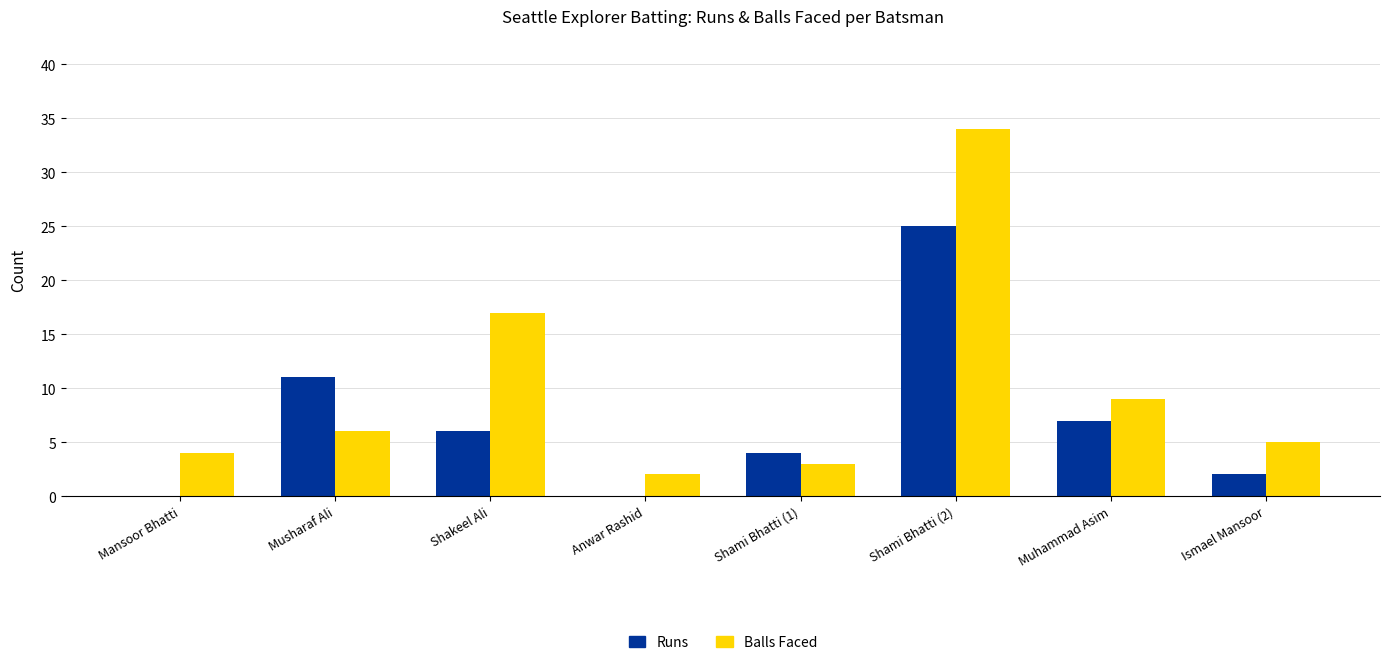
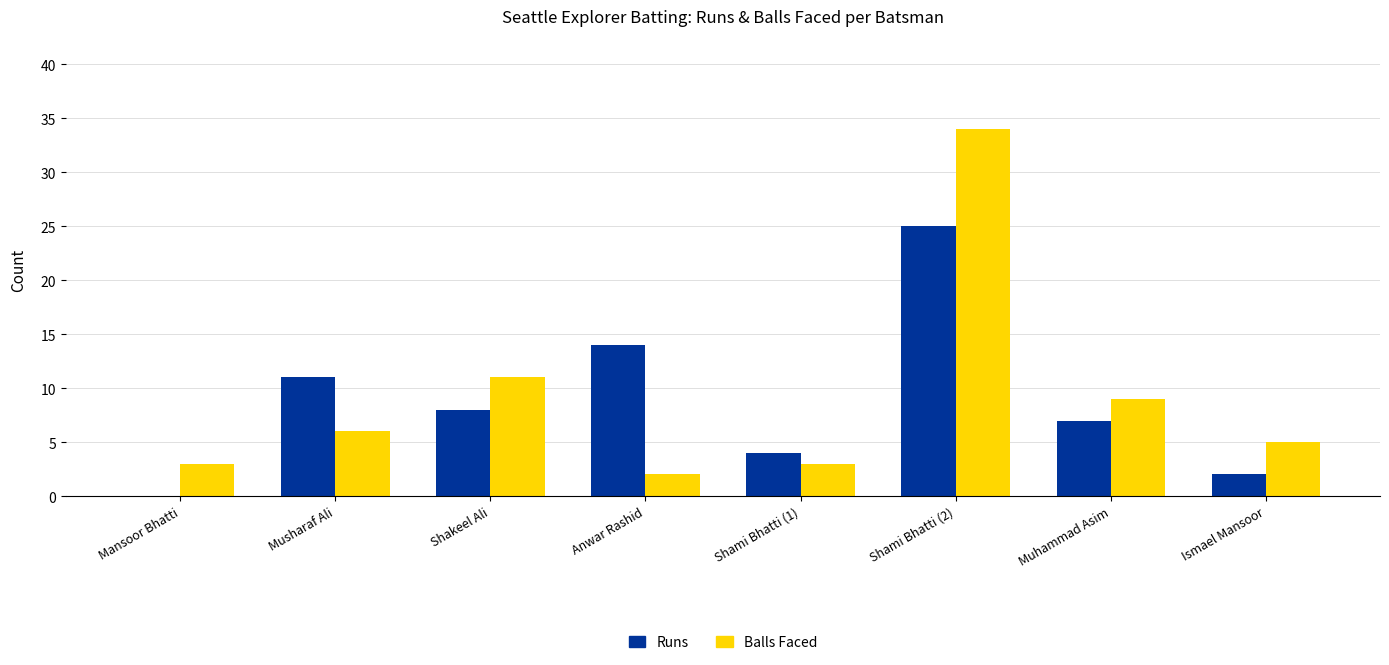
  {
    "Runs": {
      "Mansoor Bhatti": 0,
      "Musharaf Ali": 11,
-     "Shakeel Ali": 6,
-     "Anwar Rashid": 0,
+     "Shakeel Ali": 8,
+     "Anwar Rashid": 14,
      "Shami Bhatti (1)": 4,
      "Shami Bhatti (2)": 25,
      "Muhammad Asim": 7,
      "Ismael Mansoor": 2
    },
    "Balls Faced": {
-     "Mansoor Bhatti": 4,
+     "Mansoor Bhatti": 3,
      "Musharaf Ali": 6,
-     "Shakeel Ali": 17,
+     "Shakeel Ali": 11,
      "Anwar Rashid": 2,
      "Shami Bhatti (1)": 3,
      "Shami Bhatti (2)": 34,
      "Muhammad Asim": 9,
      "Ismael Mansoor": 5
    }
  }
